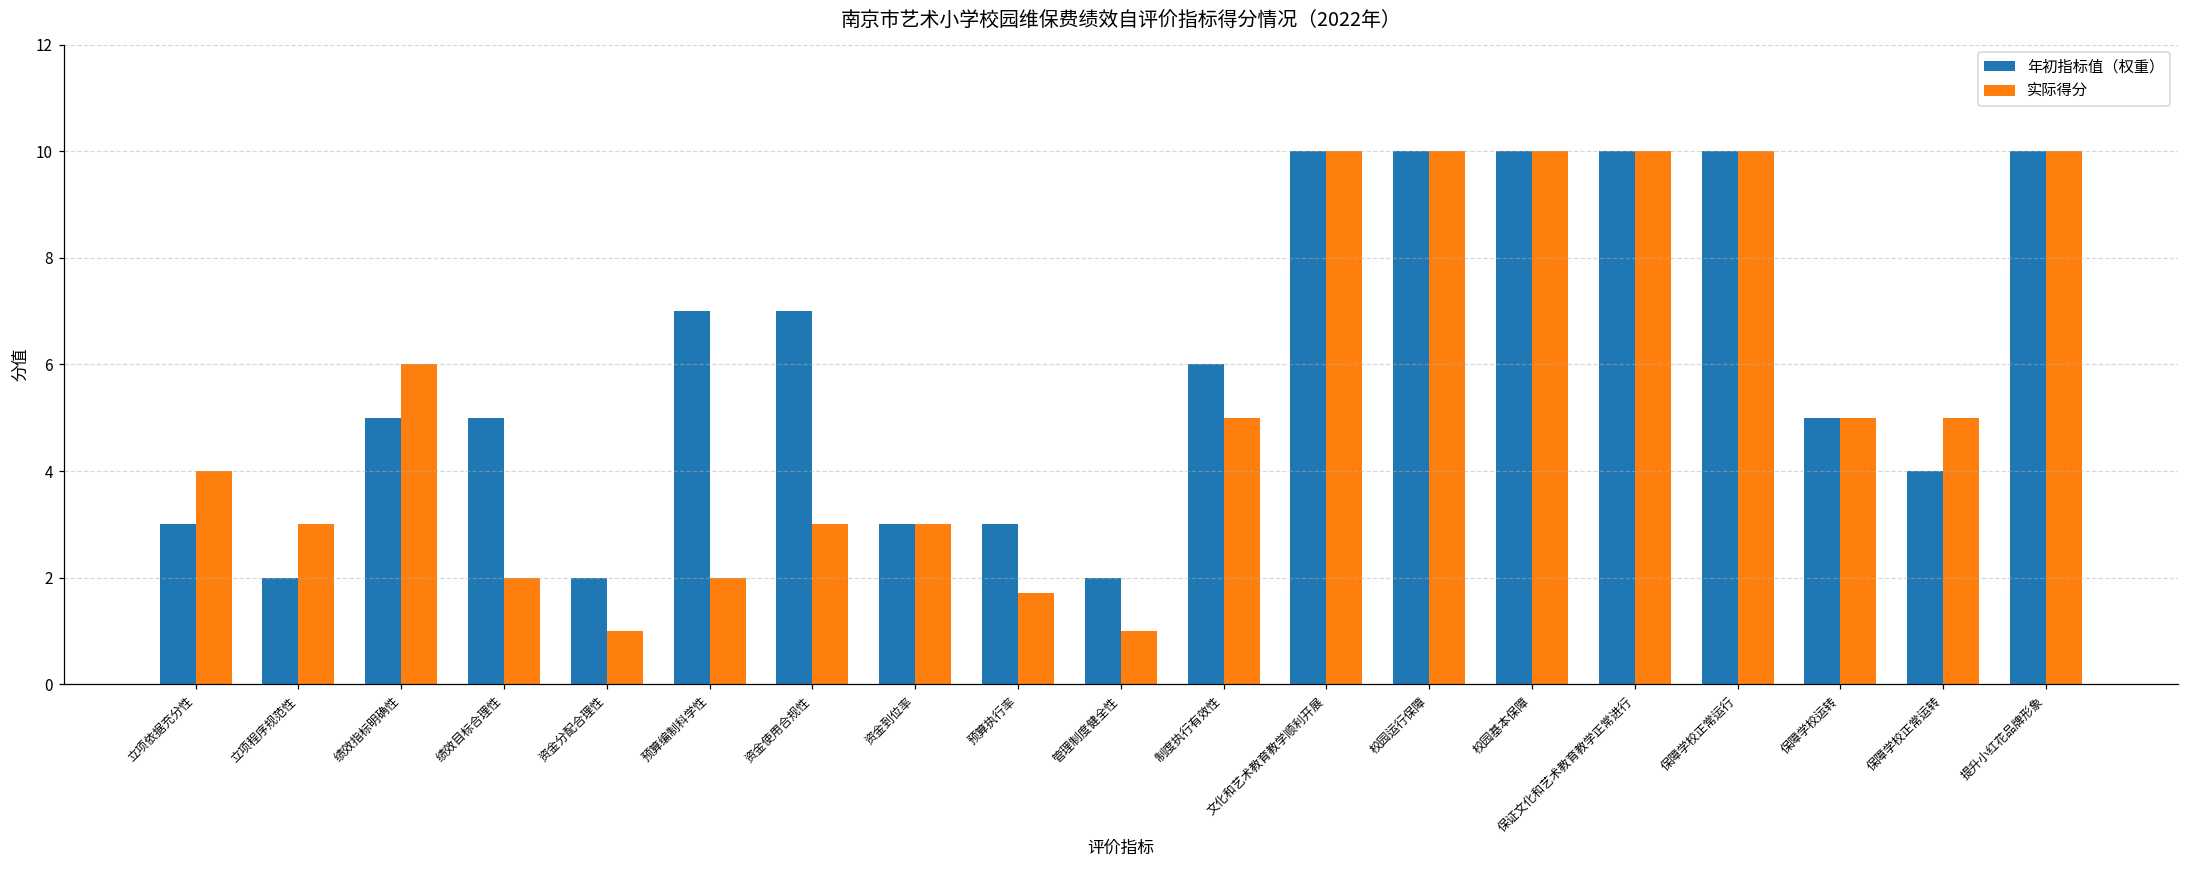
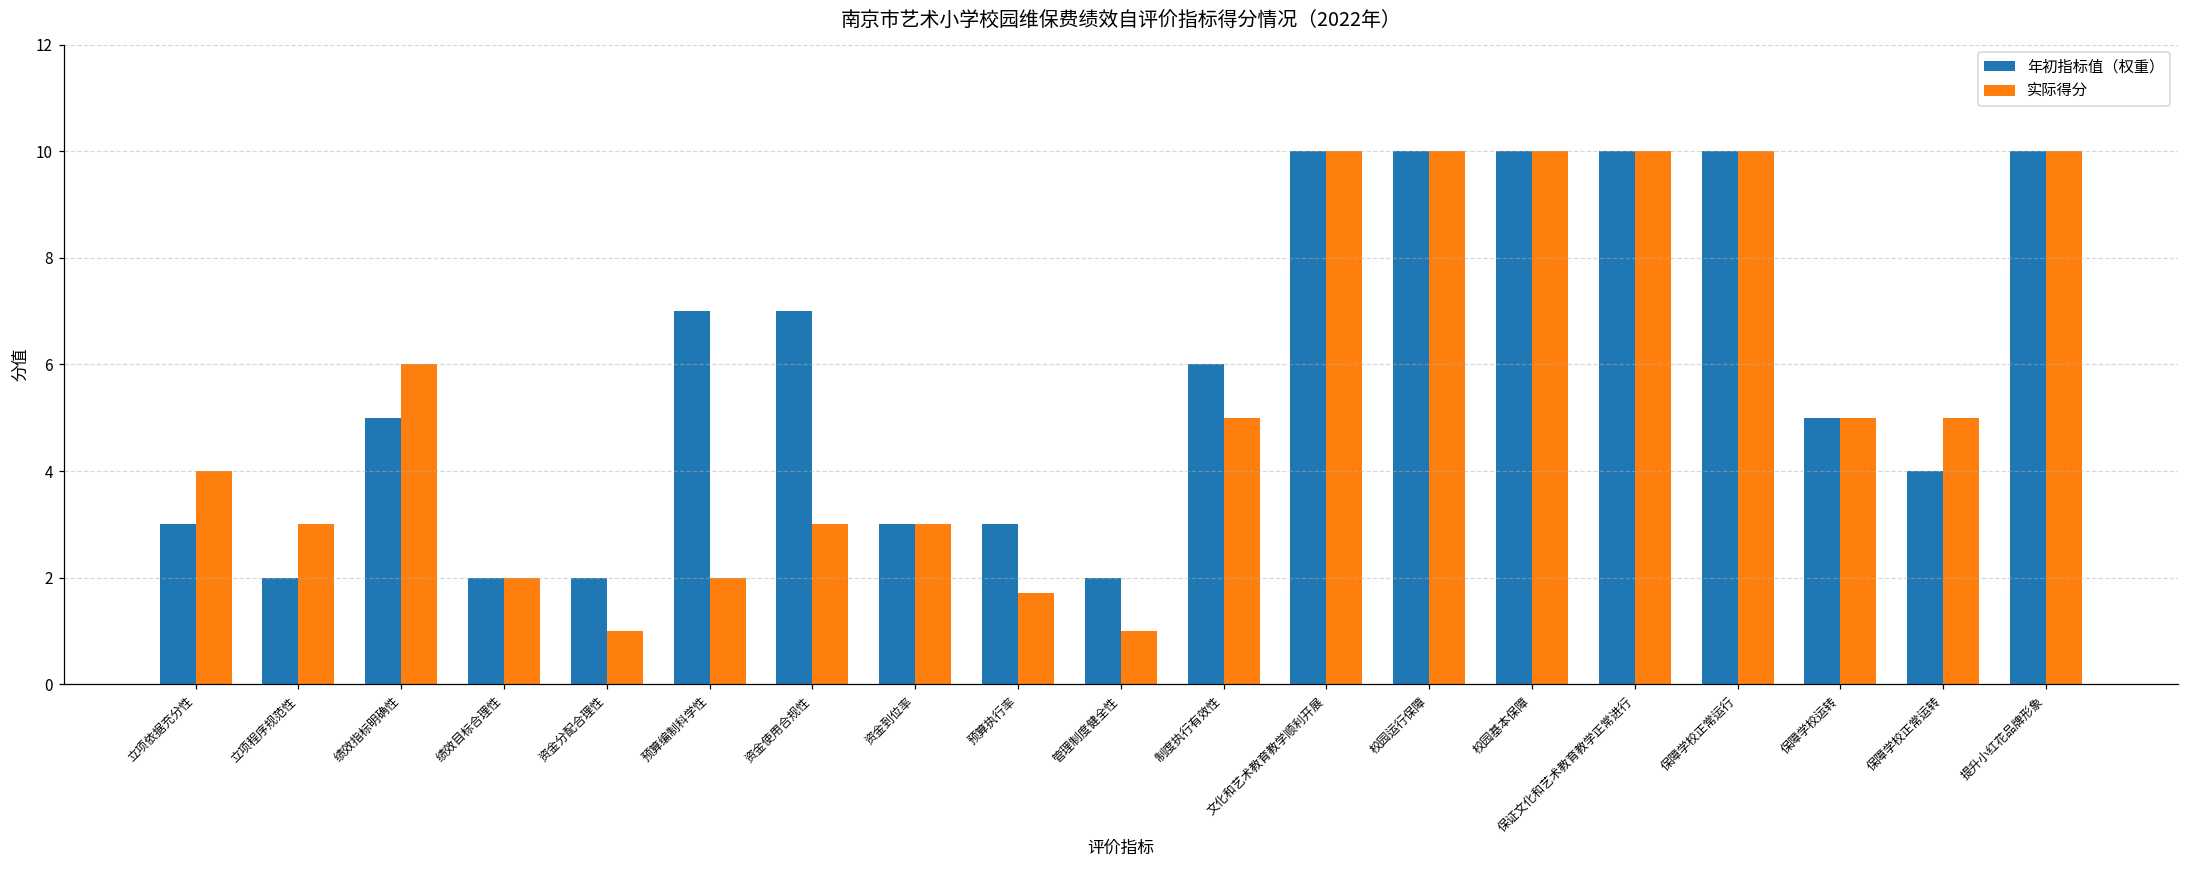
  {
    "年初指标值（权重）": {
      "立项依据充分性": 3,
      "立项程序规范性": 2,
      "绩效指标明确性": 5,
-     "绩效目标合理性": 5,
+     "绩效目标合理性": 2,
      "资金分配合理性": 2,
      "预算编制科学性": 7,
      "资金使用合规性": 7,
      "资金到位率": 3,
      "预算执行率": 3,
      "管理制度健全性": 2,
      "制度执行有效性": 6,
      "文化和艺术教育教学顺利开展": 10,
      "校园运行保障": 10,
      "校园基本保障": 10,
      "保证文化和艺术教育教学正常进行": 10,
      "保障学校正常运行": 10,
      "保障学校运转": 5,
      "保障学校正常运转": 4,
      "提升小红花品牌形象": 10
    },
    "实际得分": {
      "立项依据充分性": 4,
      "立项程序规范性": 3,
      "绩效指标明确性": 6,
      "绩效目标合理性": 2,
      "资金分配合理性": 1,
      "预算编制科学性": 2,
      "资金使用合规性": 3,
      "资金到位率": 3,
      "预算执行率": 1.7,
      "管理制度健全性": 1,
      "制度执行有效性": 5,
      "文化和艺术教育教学顺利开展": 10,
      "校园运行保障": 10,
      "校园基本保障": 10,
      "保证文化和艺术教育教学正常进行": 10,
      "保障学校正常运行": 10,
      "保障学校运转": 5,
      "保障学校正常运转": 5,
      "提升小红花品牌形象": 10
    }
  }
